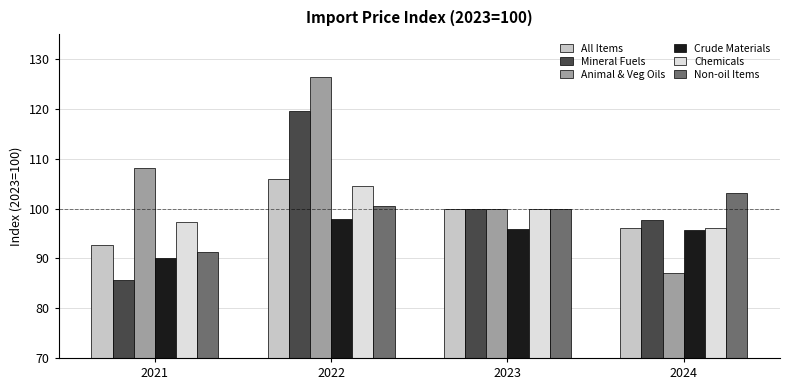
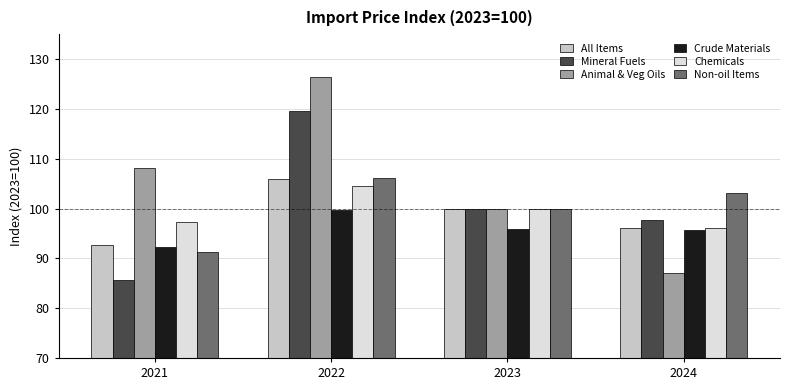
  {
    "Mineral Fuels": {
      "2021": 86,
      "2022": 119,
      "2023": 100,
      "2024": 98
    },
    "Animal & Veg Oils": {
      "2021": 108,
      "2022": 126,
      "2023": 100,
      "2024": 87
    },
    "Crude Materials": {
-     "2021": 90,
-     "2022": 98,
+     "2021": 92,
+     "2022": 100,
      "2023": 96,
      "2024": 96
    },
    "Non-oil Items": {
      "2021": 91,
-     "2022": 101,
+     "2022": 106,
      "2023": 100,
      "2024": 103
    }
  }
